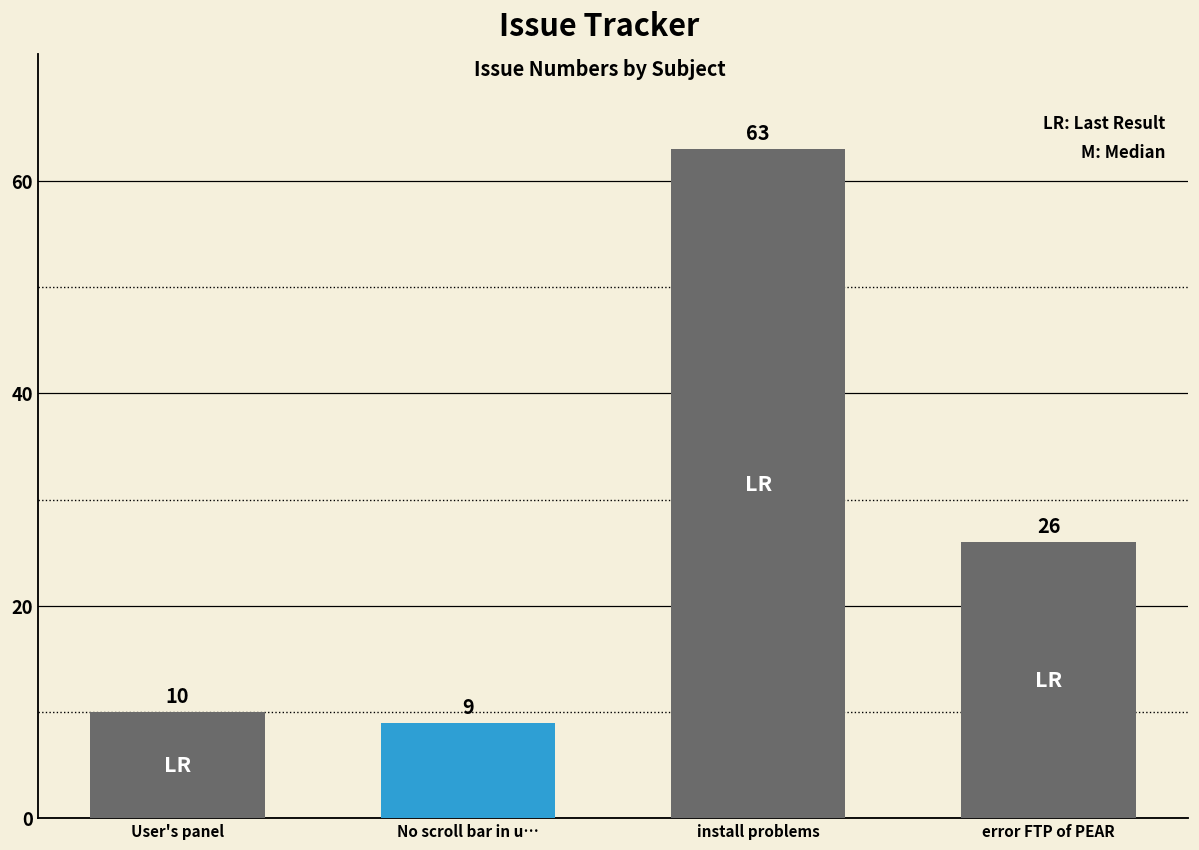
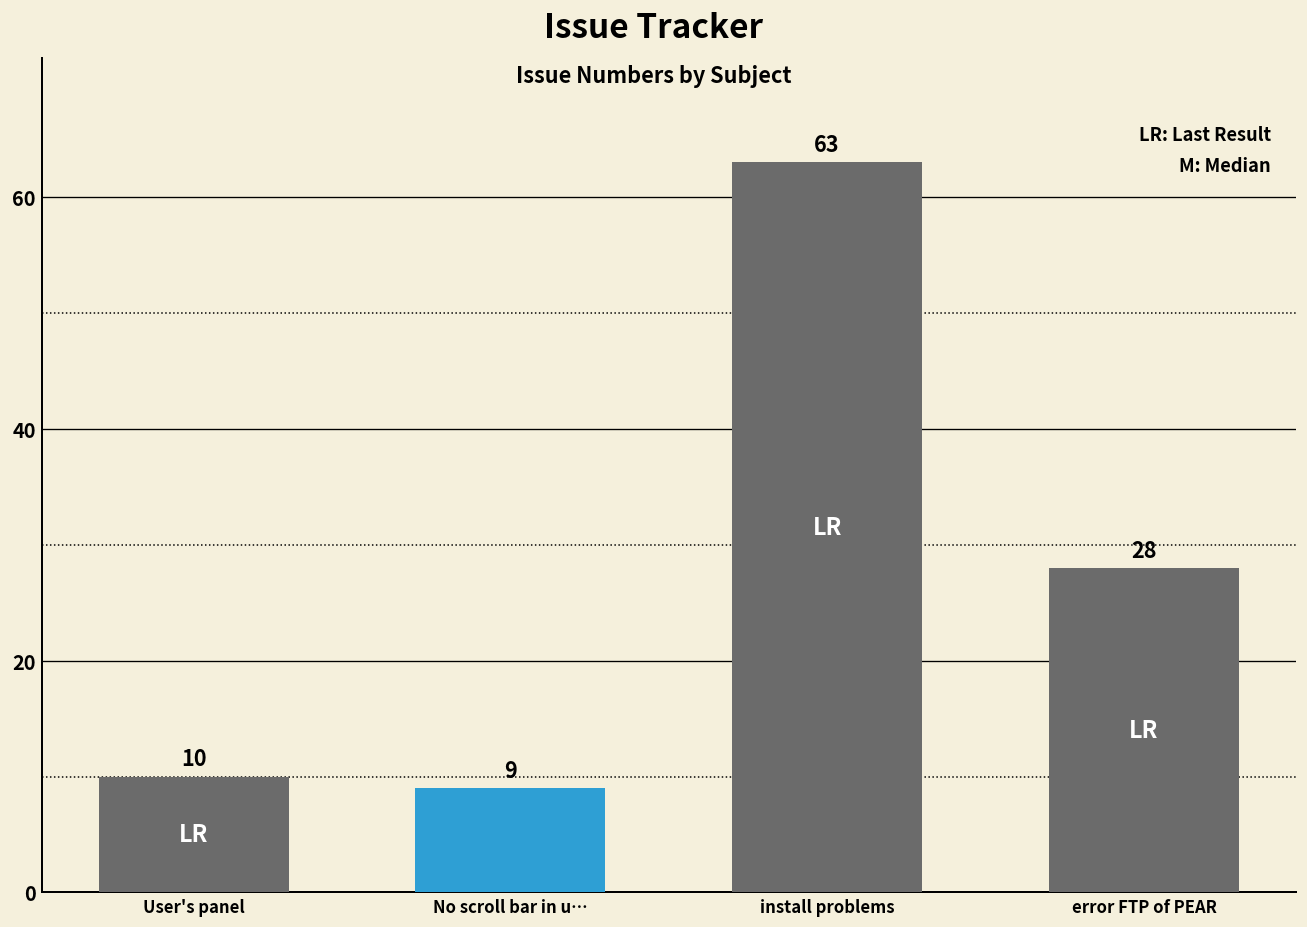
  {
    "User's panel": 10,
    "No scroll bar in u…": 9,
    "install problems": 63,
-   "error FTP of PEAR": 26
+   "error FTP of PEAR": 28
  }
